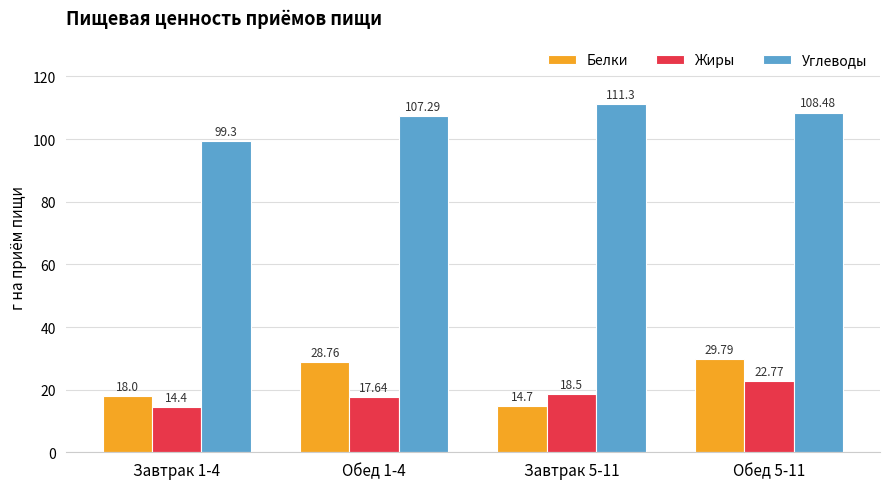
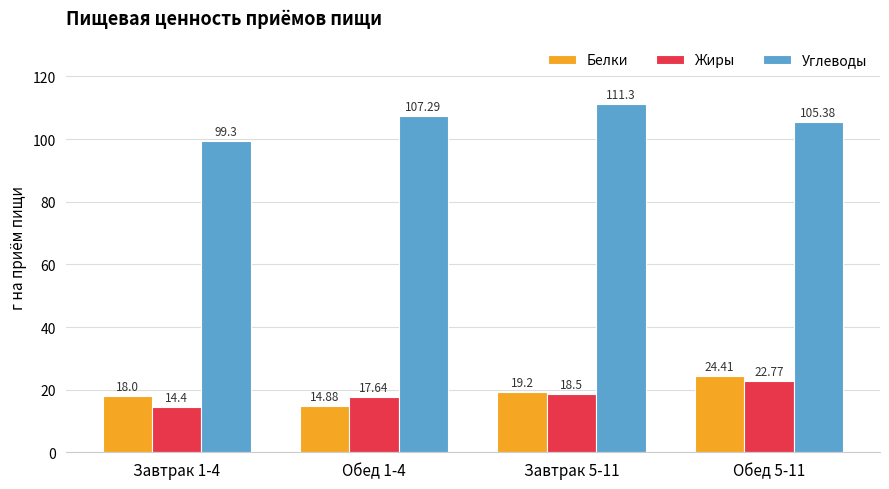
  {
    "Белки": {
      "Завтрак 1-4": 18.0,
-     "Обед 1-4": 28.76,
-     "Завтрак 5-11": 14.7,
-     "Обед 5-11": 29.79
+     "Обед 1-4": 14.88,
+     "Завтрак 5-11": 19.2,
+     "Обед 5-11": 24.41
    },
    "Жиры": {
      "Завтрак 1-4": 14.4,
      "Обед 1-4": 17.64,
      "Завтрак 5-11": 18.5,
      "Обед 5-11": 22.77
    },
    "Углеводы": {
      "Завтрак 1-4": 99.3,
      "Обед 1-4": 107.29,
      "Завтрак 5-11": 111.3,
-     "Обед 5-11": 108.48
+     "Обед 5-11": 105.38
    }
  }
